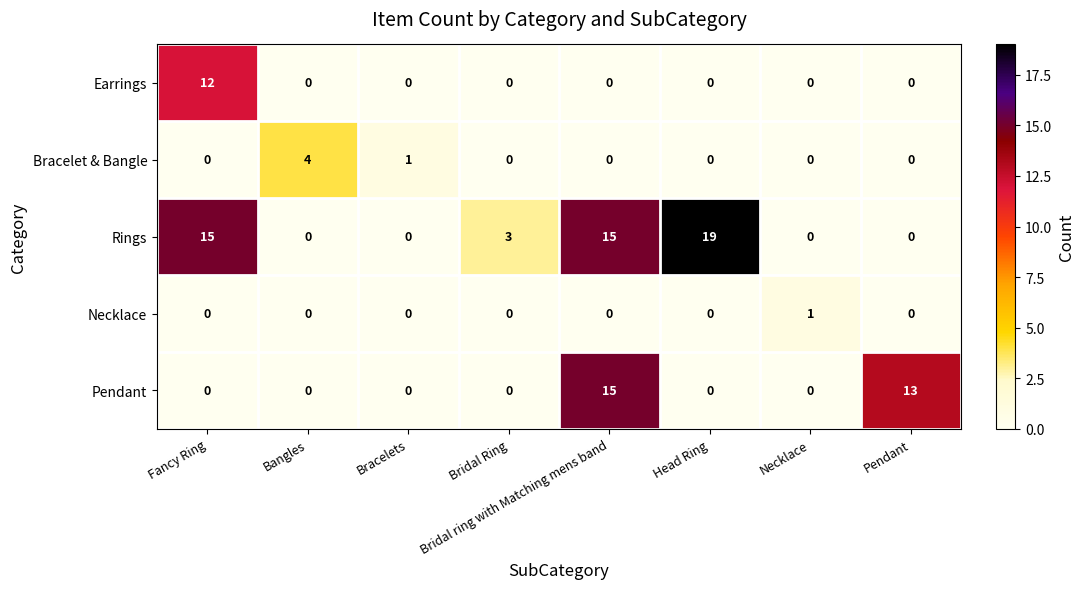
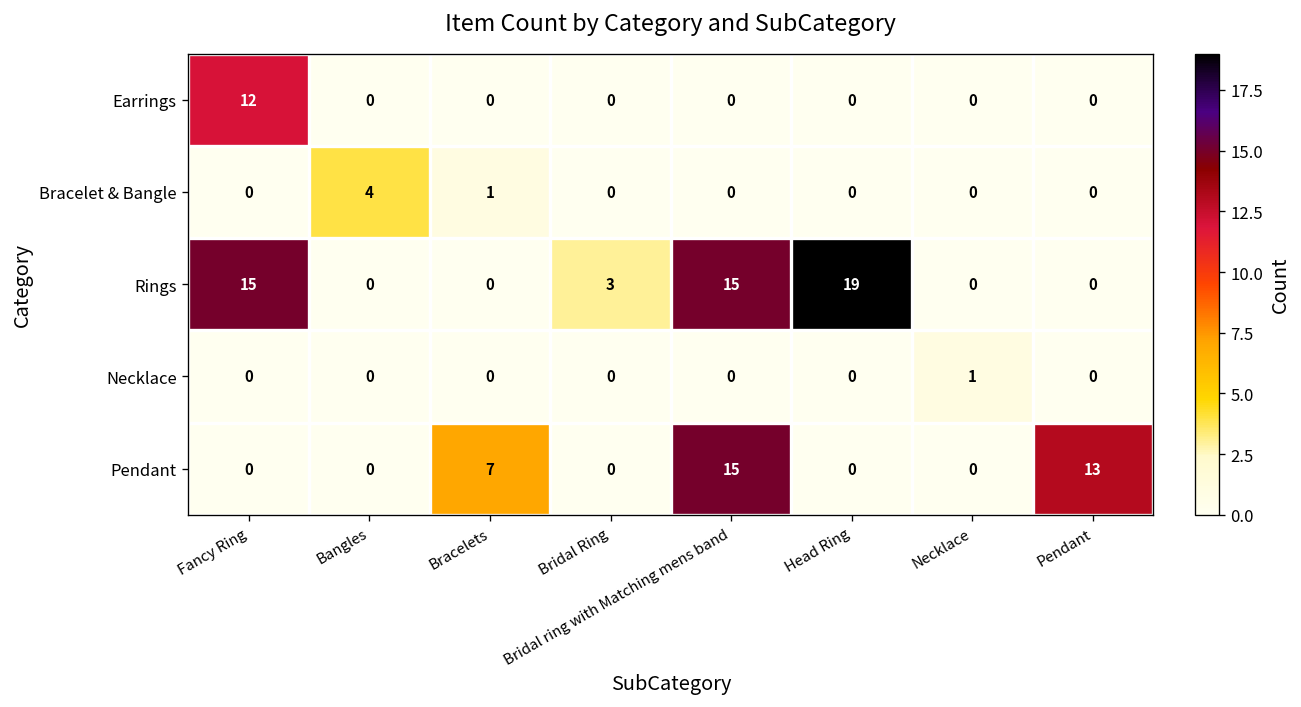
  {
    "Earrings": {
      "Fancy Ring": 12,
      "Bangles": 0,
      "Bracelets": 0,
      "Bridal Ring": 0,
      "Bridal ring with Matching mens band": 0,
      "Head Ring": 0,
      "Necklace": 0,
      "Pendant": 0
    },
    "Bracelet & Bangle": {
      "Fancy Ring": 0,
      "Bangles": 4,
      "Bracelets": 1,
      "Bridal Ring": 0,
      "Bridal ring with Matching mens band": 0,
      "Head Ring": 0,
      "Necklace": 0,
      "Pendant": 0
    },
    "Rings": {
      "Fancy Ring": 15,
      "Bangles": 0,
      "Bracelets": 0,
      "Bridal Ring": 3,
      "Bridal ring with Matching mens band": 15,
      "Head Ring": 19,
      "Necklace": 0,
      "Pendant": 0
    },
    "Necklace": {
      "Fancy Ring": 0,
      "Bangles": 0,
      "Bracelets": 0,
      "Bridal Ring": 0,
      "Bridal ring with Matching mens band": 0,
      "Head Ring": 0,
      "Necklace": 1,
      "Pendant": 0
    },
    "Pendant": {
      "Fancy Ring": 0,
      "Bangles": 0,
-     "Bracelets": 0,
+     "Bracelets": 7,
      "Bridal Ring": 0,
      "Bridal ring with Matching mens band": 15,
      "Head Ring": 0,
      "Necklace": 0,
      "Pendant": 13
    }
  }
